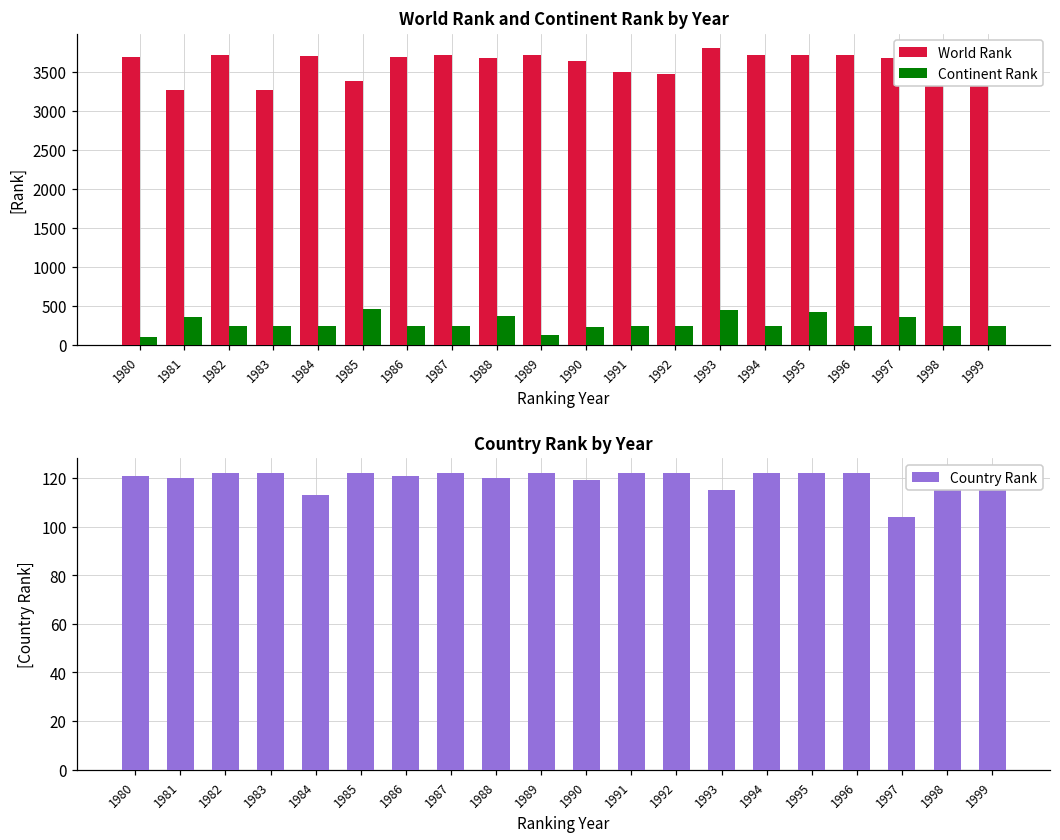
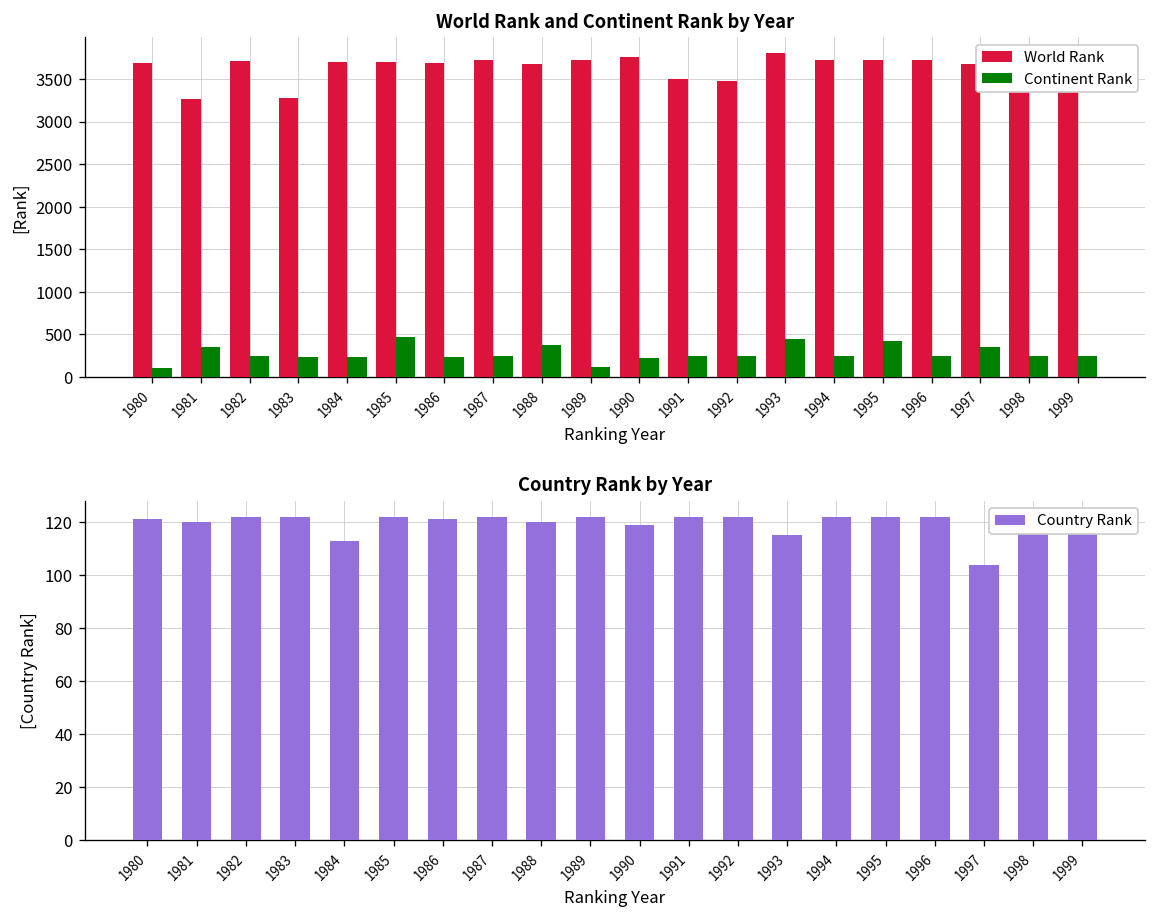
  {
    "World Rank and Continent Rank by Year": {
      "World Rank": {
        "1980": 3700,
        "1981": 3300,
        "1982": 3700,
        "1983": 3300,
        "1984": 3700,
-       "1985": 3400,
+       "1985": 3700,
        "1986": 3700,
        "1987": 3700,
        "1988": 3700,
        "1989": 3700,
-       "1990": 3600,
+       "1990": 3800,
        "1991": 3500,
        "1992": 3500,
        "1993": 3800,
        "1994": 3700,
        "1995": 3700,
        "1996": 3700,
        "1997": 3700
      },
      "Continent Rank": {
        "1980": 100,
        "1981": 400,
        "1982": 200,
        "1983": 200,
        "1984": 200,
        "1985": 500,
        "1986": 200,
        "1987": 200,
        "1988": 400,
        "1989": 100,
        "1990": 200,
        "1991": 200,
        "1992": 200,
        "1993": 400,
        "1994": 200,
        "1995": 400,
        "1996": 200,
        "1997": 400,
        "1998": 200,
        "1999": 200
      }
    },
    "Country Rank by Year": {
      "1980": 121,
      "1981": 120,
      "1982": 122,
      "1983": 122,
      "1984": 113,
      "1985": 122,
      "1986": 121,
      "1987": 122,
      "1988": 120,
      "1989": 122,
      "1990": 119,
      "1991": 122,
      "1992": 122,
      "1993": 115,
      "1994": 122,
      "1995": 122,
      "1996": 122,
      "1997": 104
    }
  }
